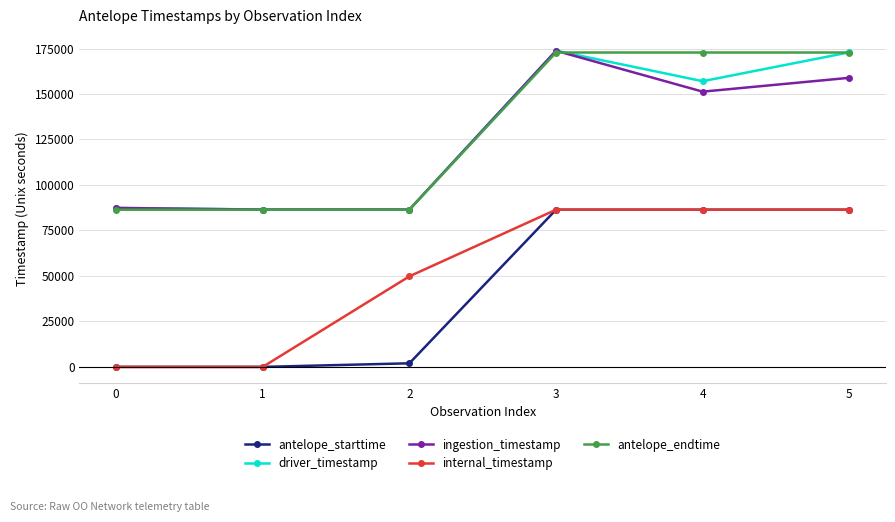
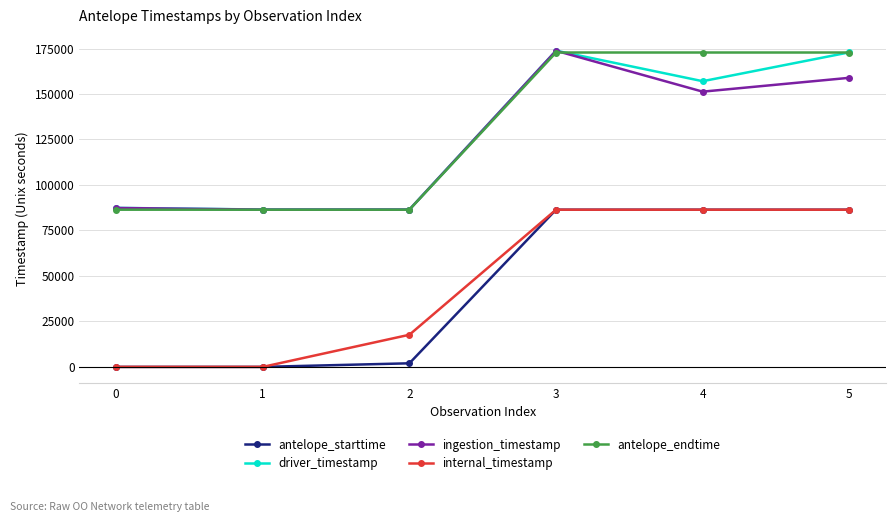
  {
    "antelope_starttime": {
      "2": 2000
    },
    "driver_timestamp": {
      "4": 157000
    },
    "ingestion_timestamp": {
      "4": 151000,
      "5": 159000
    },
    "internal_timestamp": {
-     "2": 50000
+     "2": 18000
    },
    "antelope_endtime": {
      "4": 173000
    }
  }
